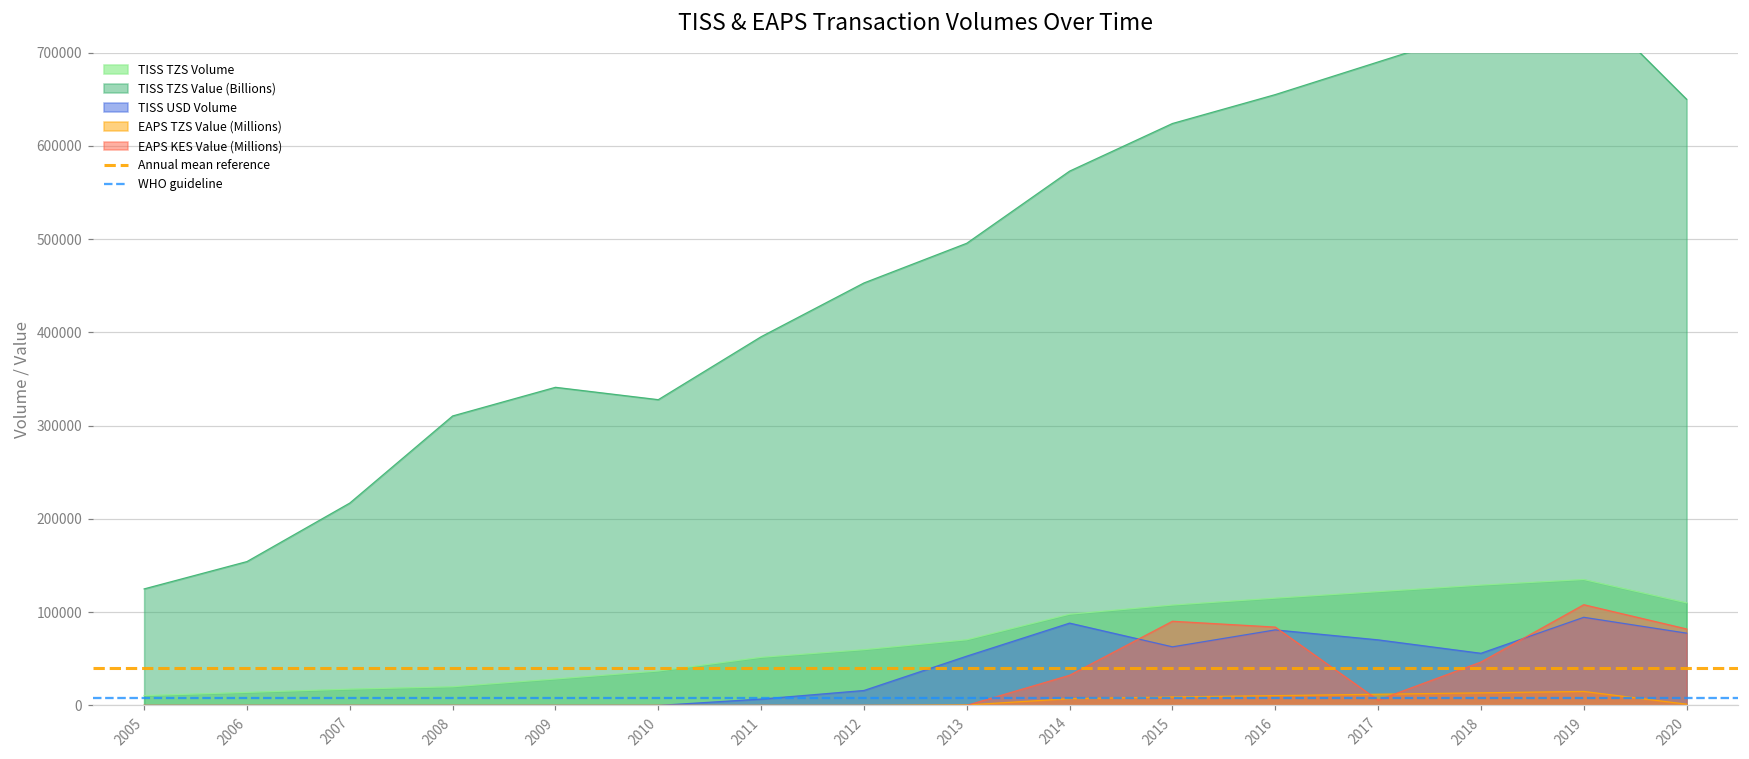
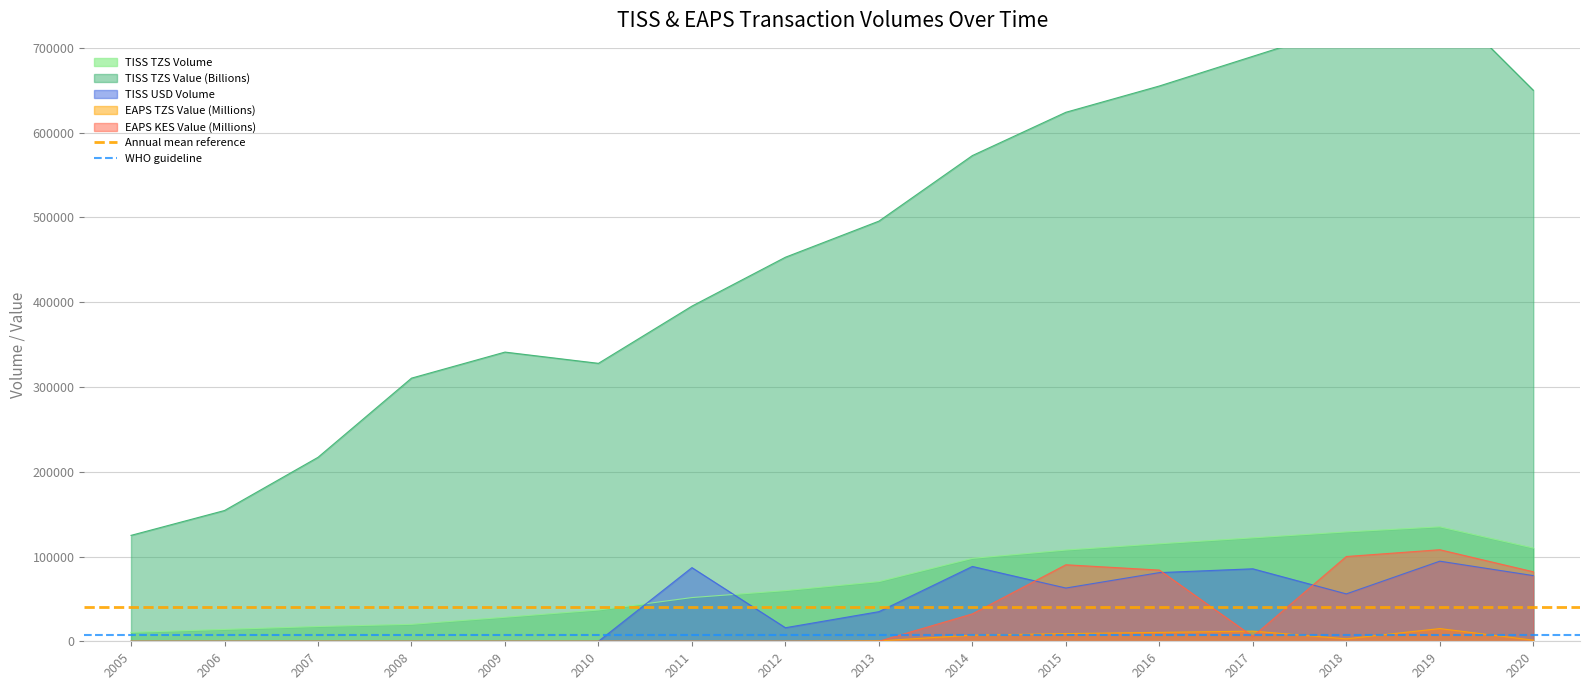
  {
    "TISS USD Volume": {
-     "2011": 10000,
+     "2011": 90000,
      "2012": 20000,
-     "2013": 50000,
+     "2013": 30000,
      "2014": 90000,
      "2015": 60000,
-     "2017": 70000,
+     "2017": 90000,
      "2018": 60000,
      "2019": 90000,
      "2020": 80000
    },
    "EAPS TZS Value (Millions)": {
      "2014": 10000,
      "2015": 10000,
      "2016": 10000,
      "2017": 10000,
-     "2018": 10000,
+     "2018": 0,
      "2019": 20000,
      "2020": 0
    },
    "EAPS KES Value (Millions)": {
      "2014": 30000,
      "2015": 90000,
      "2017": 10000,
-     "2018": 50000,
+     "2018": 100000,
      "2019": 110000,
      "2020": 80000
    }
  }
